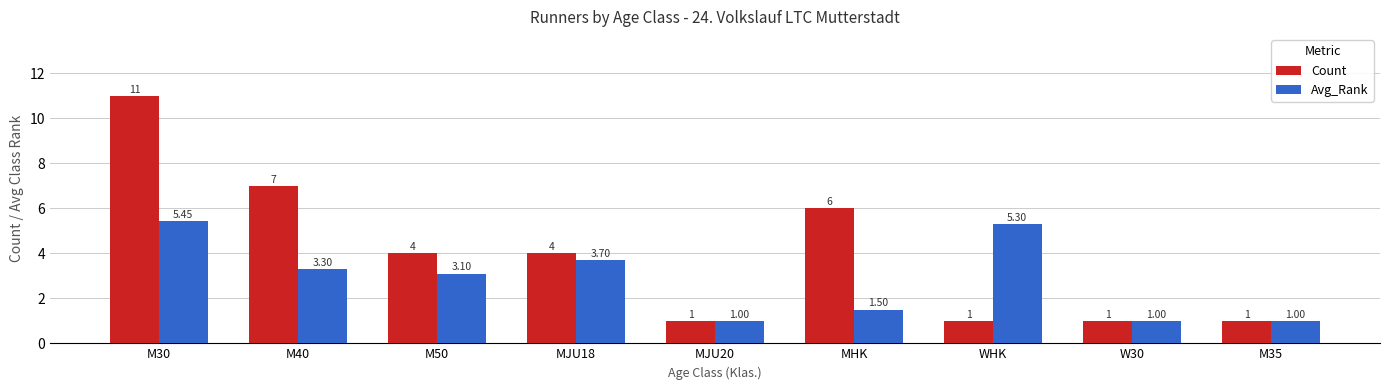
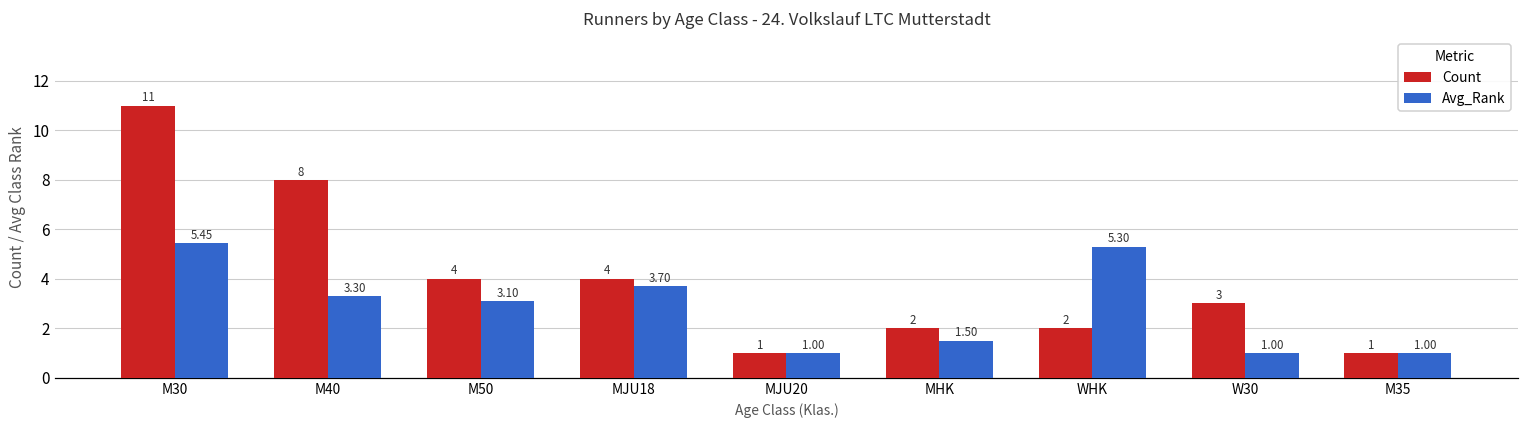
  {
    "Count": {
      "M30": 11,
-     "M40": 7,
+     "M40": 8,
      "M50": 4,
      "MJU18": 4,
      "MJU20": 1,
-     "MHK": 6,
-     "WHK": 1,
-     "W30": 1,
+     "MHK": 2,
+     "WHK": 2,
+     "W30": 3,
      "M35": 1
    },
    "Avg_Rank": {
      "M30": 5.45,
      "M40": 3.30,
      "M50": 3.10,
      "MJU18": 3.70,
      "MJU20": 1.00,
      "MHK": 1.50,
      "WHK": 5.30,
      "W30": 1.00,
      "M35": 1.00
    }
  }
